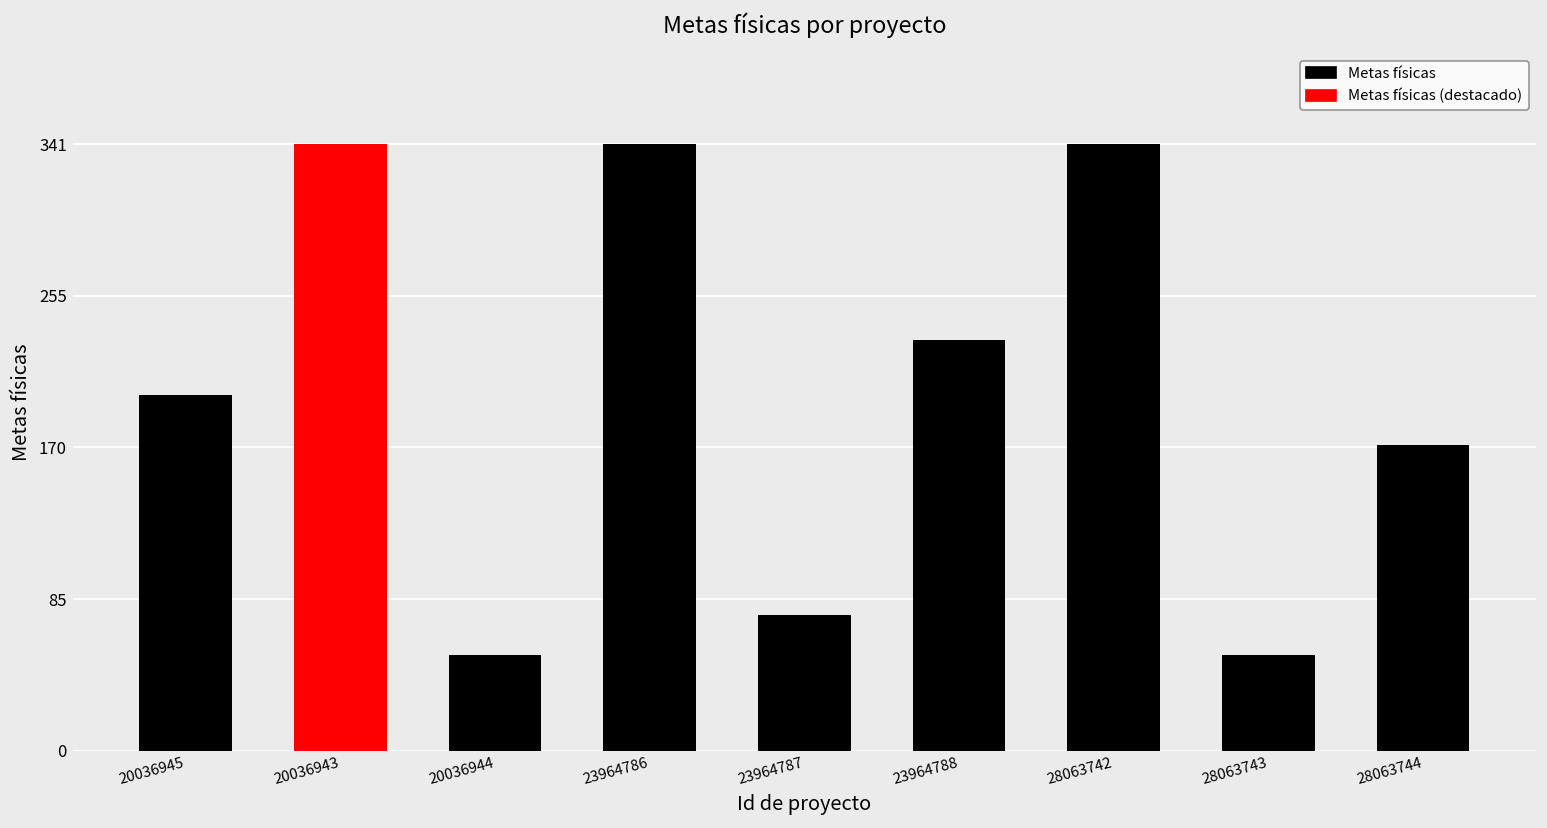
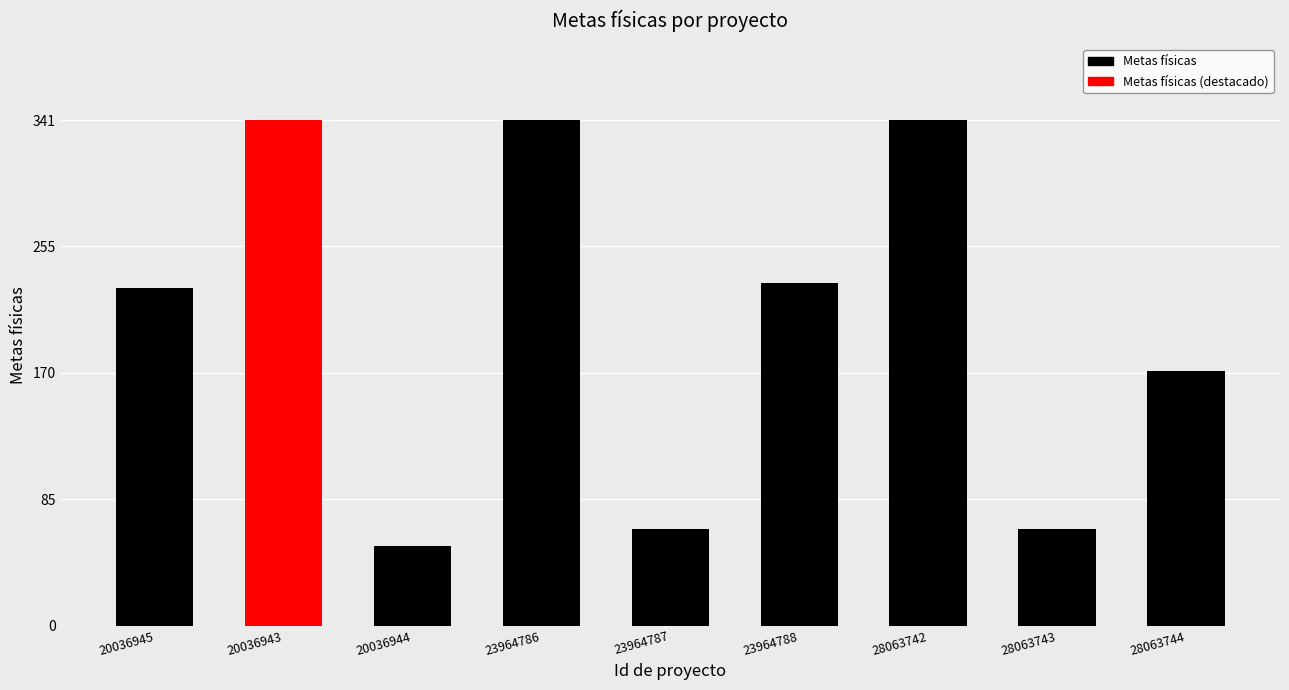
  {
-   "20036945": 200,
+   "20036945": 228,
    "20036943": 341,
    "20036944": 54,
    "23964786": 341,
-   "23964787": 76,
+   "23964787": 65,
    "23964788": 231,
    "28063742": 341,
-   "28063743": 54,
+   "28063743": 65,
    "28063744": 172
  }
